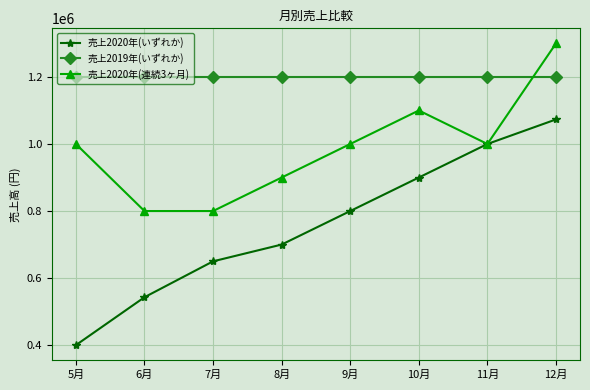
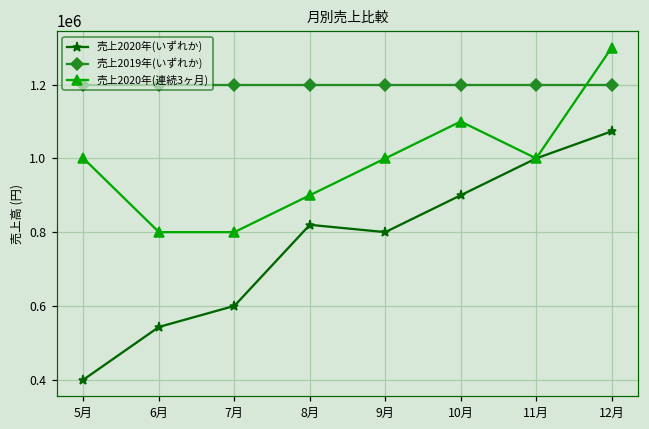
  {
    "売上2020年(いずれか)": {
      "5月": 400000,
      "6月": 540000,
-     "7月": 650000,
-     "8月": 700000,
+     "7月": 600000,
+     "8月": 820000,
      "9月": 800000,
      "10月": 900000,
      "12月": 1070000
    }
  }
